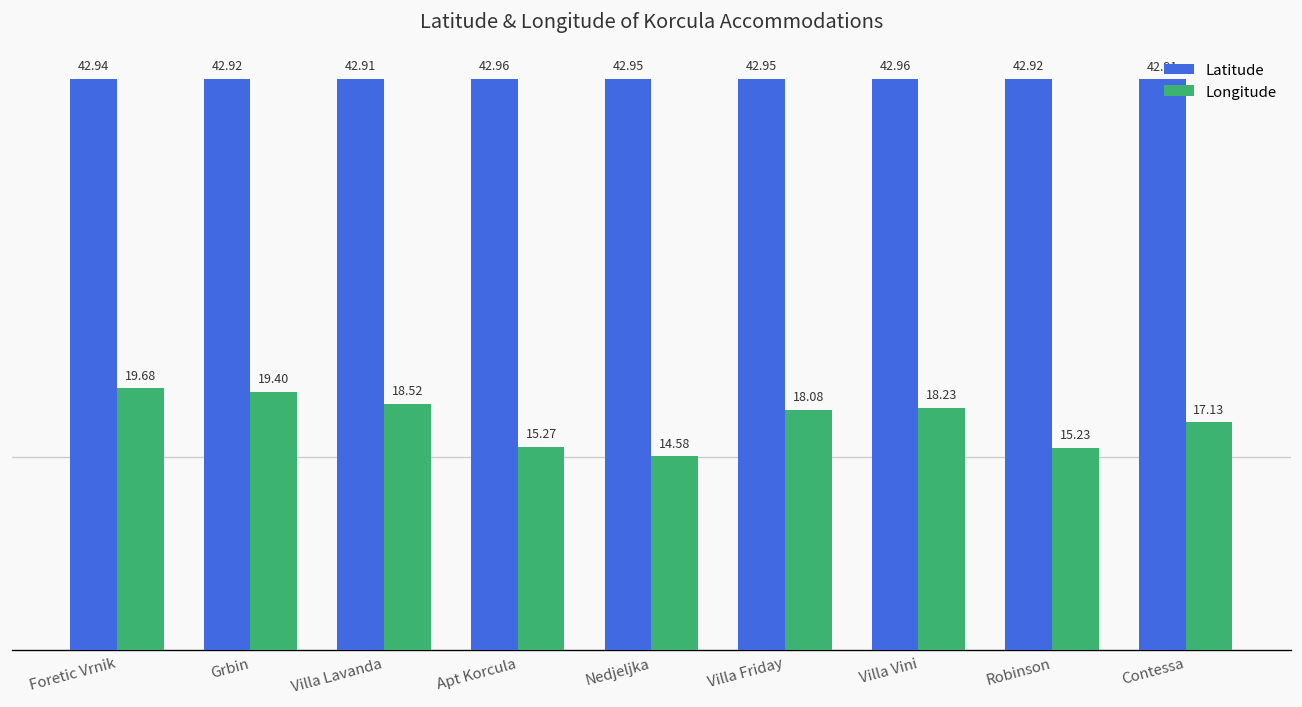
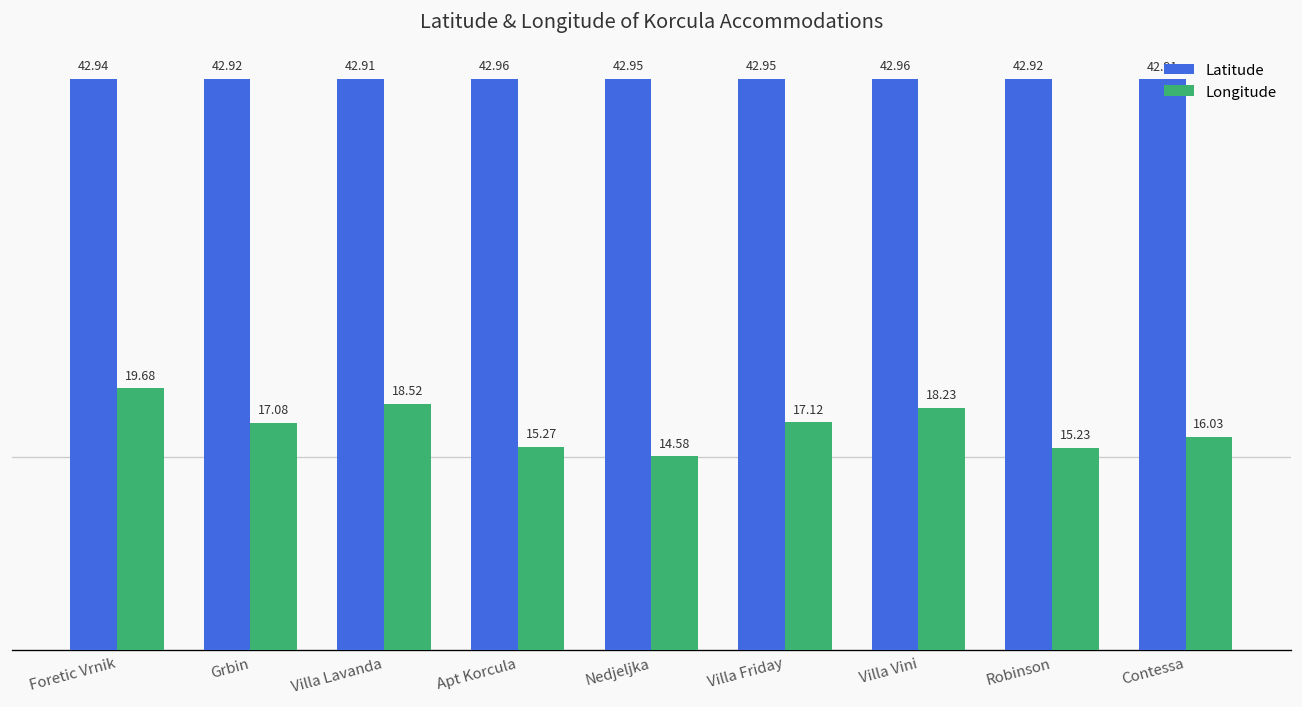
  {
    "Latitude": {
      "Foretic Vrnik": 42.94,
      "Grbin": 42.92,
      "Villa Lavanda": 42.91,
      "Apt Korcula": 42.96,
      "Nedjeljka": 42.95,
      "Villa Friday": 42.95,
      "Villa Vini": 42.96,
      "Robinson": 42.92,
      "Contessa": 42.91
    },
    "Longitude": {
      "Foretic Vrnik": 19.68,
-     "Grbin": 19.40,
+     "Grbin": 17.08,
      "Villa Lavanda": 18.52,
      "Apt Korcula": 15.27,
      "Nedjeljka": 14.58,
-     "Villa Friday": 18.08,
+     "Villa Friday": 17.12,
      "Villa Vini": 18.23,
      "Robinson": 15.23,
-     "Contessa": 17.13
+     "Contessa": 16.03
    }
  }
